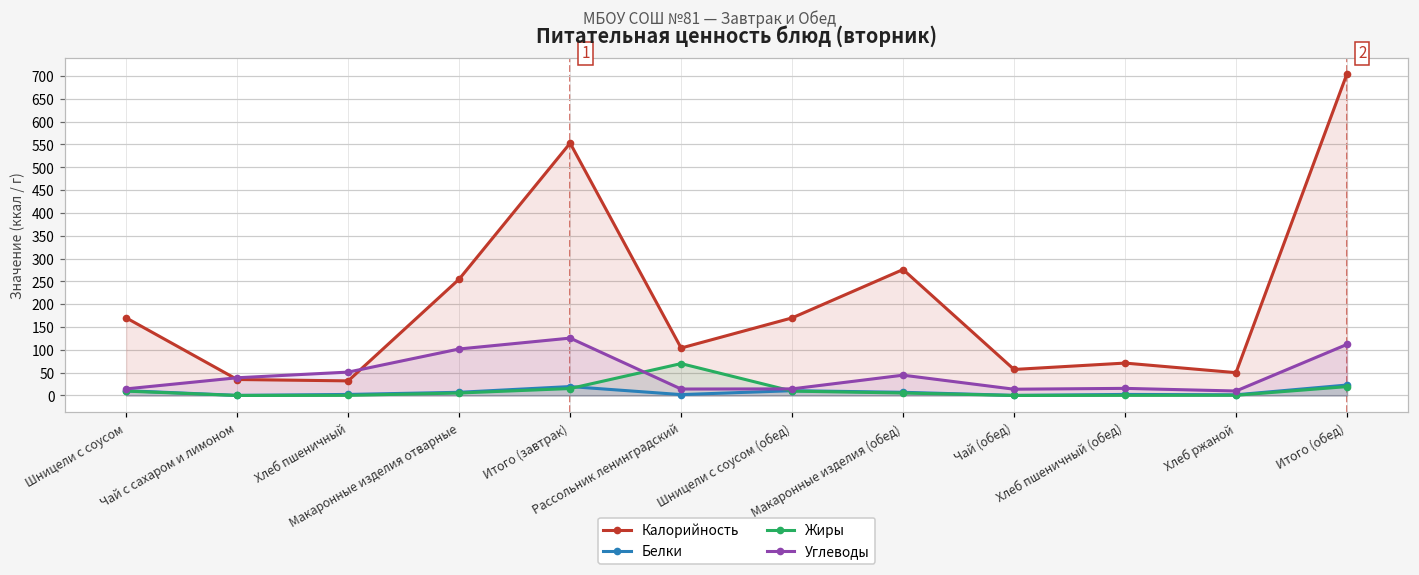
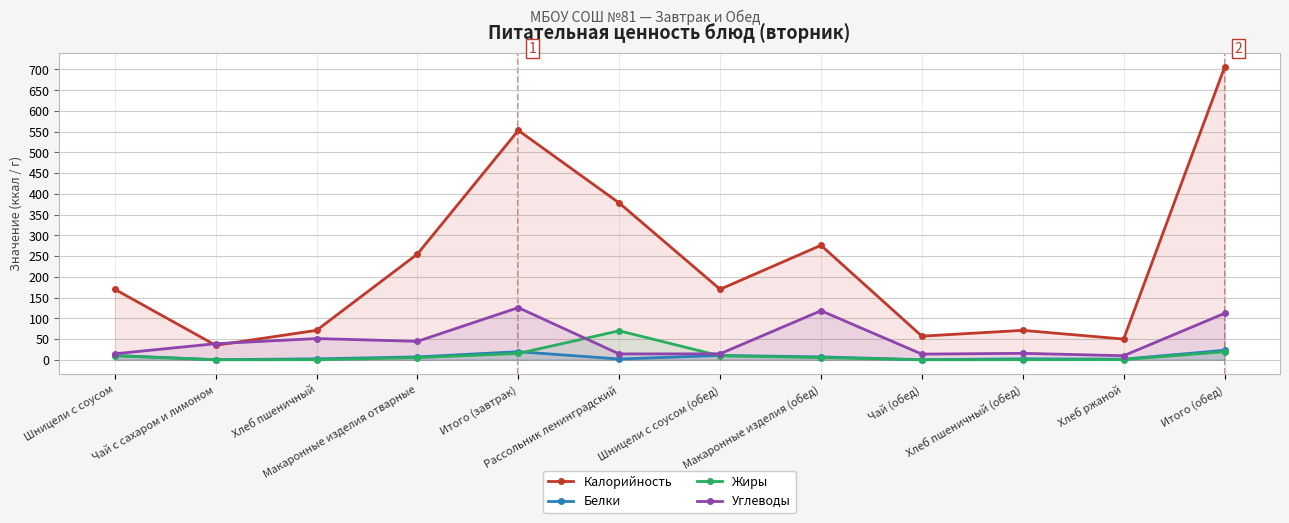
  {
    "Калорийность": {
      "Шницели с соусом": 170,
-     "Хлеб пшеничный": 30,
+     "Хлеб пшеничный": 70,
      "Макаронные изделия отварные": 260,
      "Итого (завтрак)": 550,
-     "Рассольник ленинградский": 100,
+     "Рассольник ленинградский": 380,
      "Шницели с соусом (обед)": 170,
      "Макаронные изделия (обед)": 280,
      "Чай (обед)": 60,
      "Хлеб пшеничный (обед)": 70,
      "Хлеб ржаной": 50
    },
    "Белки": {
      "Рассольник ленинградский": 0
    },
    "Жиры": {
      "Рассольник ленинградский": 70
    },
    "Углеводы": {
      "Хлеб пшеничный": 50,
-     "Макаронные изделия отварные": 100,
+     "Макаронные изделия отварные": 40,
      "Итого (завтрак)": 130,
      "Рассольник ленинградский": 10,
-     "Макаронные изделия (обед)": 40,
+     "Макаронные изделия (обед)": 120,
      "Чай (обед)": 10,
      "Хлеб пшеничный (обед)": 20,
      "Хлеб ржаной": 10,
      "Итого (обед)": 110
    }
  }
